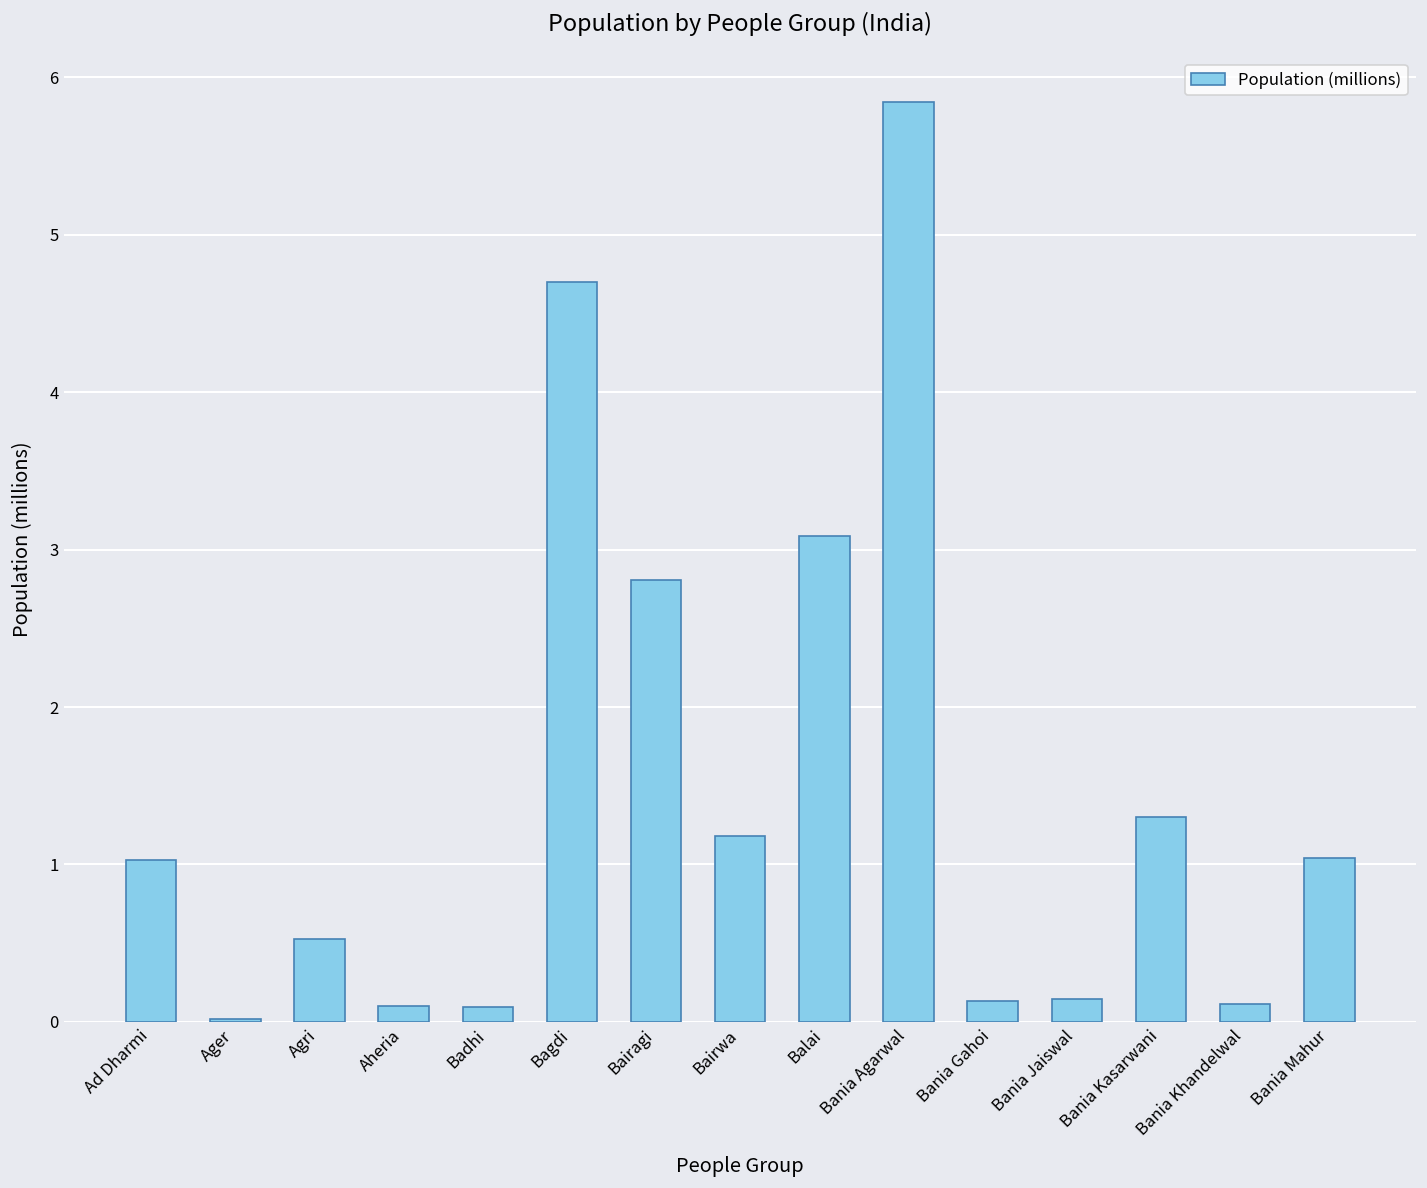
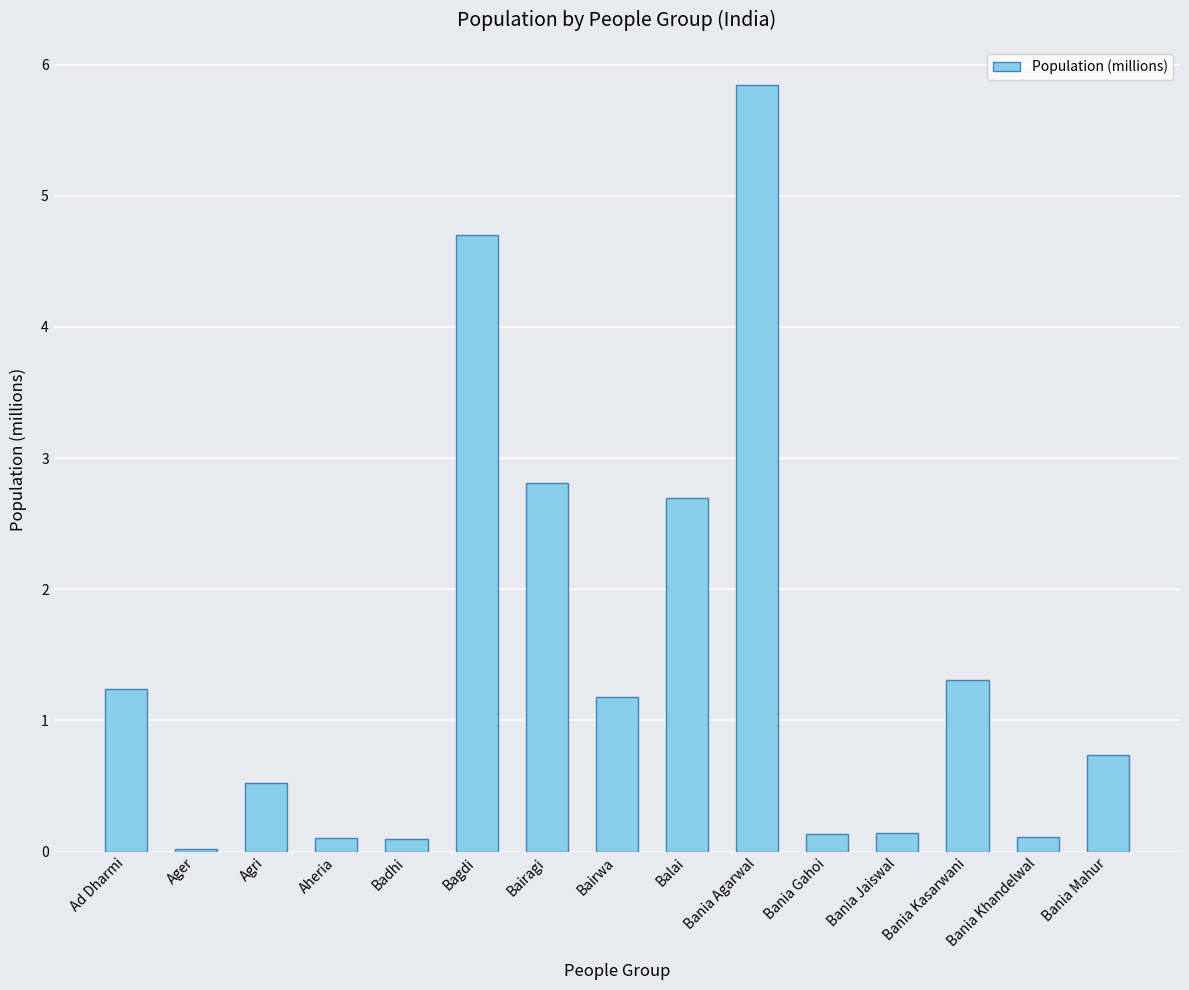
  {
-   "Ad Dharmi": 1.03,
+   "Ad Dharmi": 1.24,
    "Agri": 0.52,
    "Aheria": 0.10,
    "Badhi": 0.10,
    "Bagdi": 4.70,
    "Bairagi": 2.81,
    "Bairwa": 1.18,
-   "Balai": 3.09,
+   "Balai": 2.69,
    "Bania Agarwal": 5.84,
    "Bania Gahoi": 0.13,
    "Bania Jaiswal": 0.14,
    "Bania Kasarwani": 1.30,
    "Bania Khandelwal": 0.11,
-   "Bania Mahur": 1.04
+   "Bania Mahur": 0.74
  }
